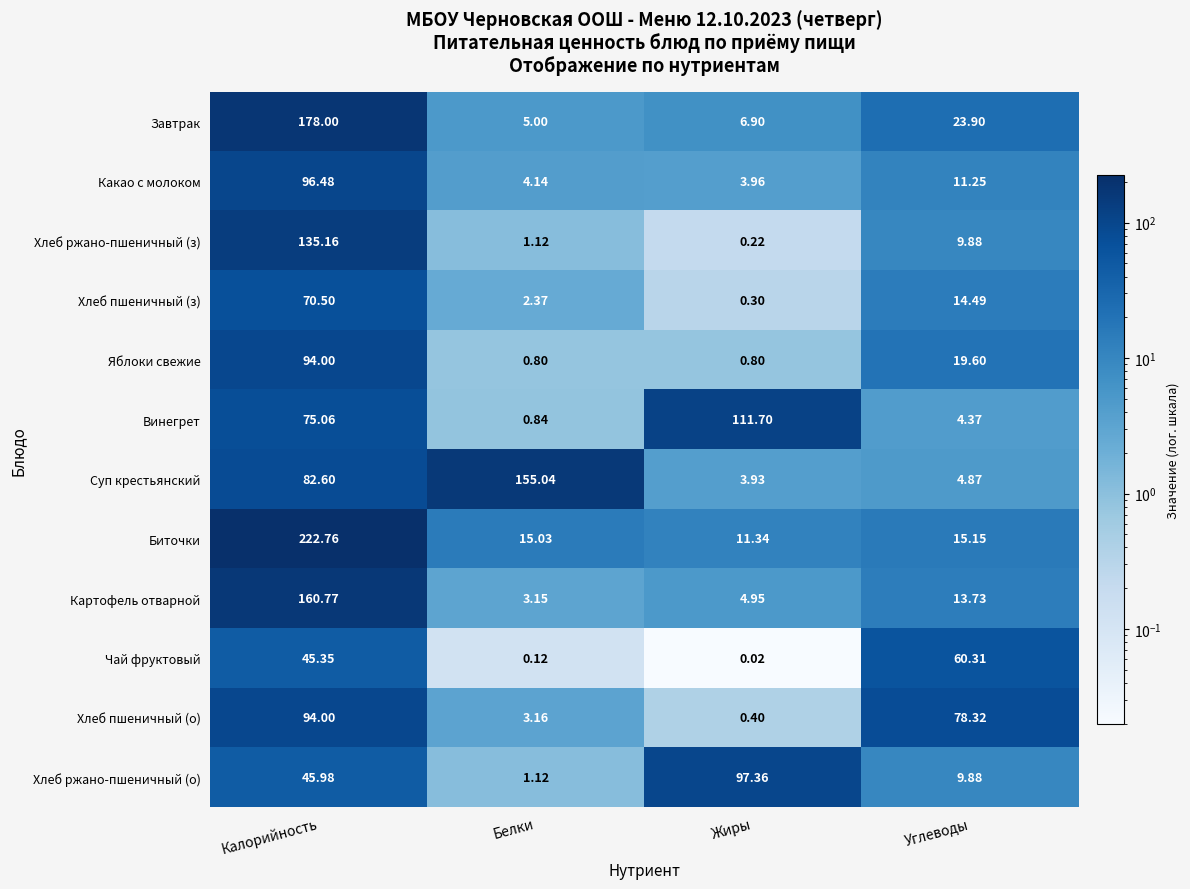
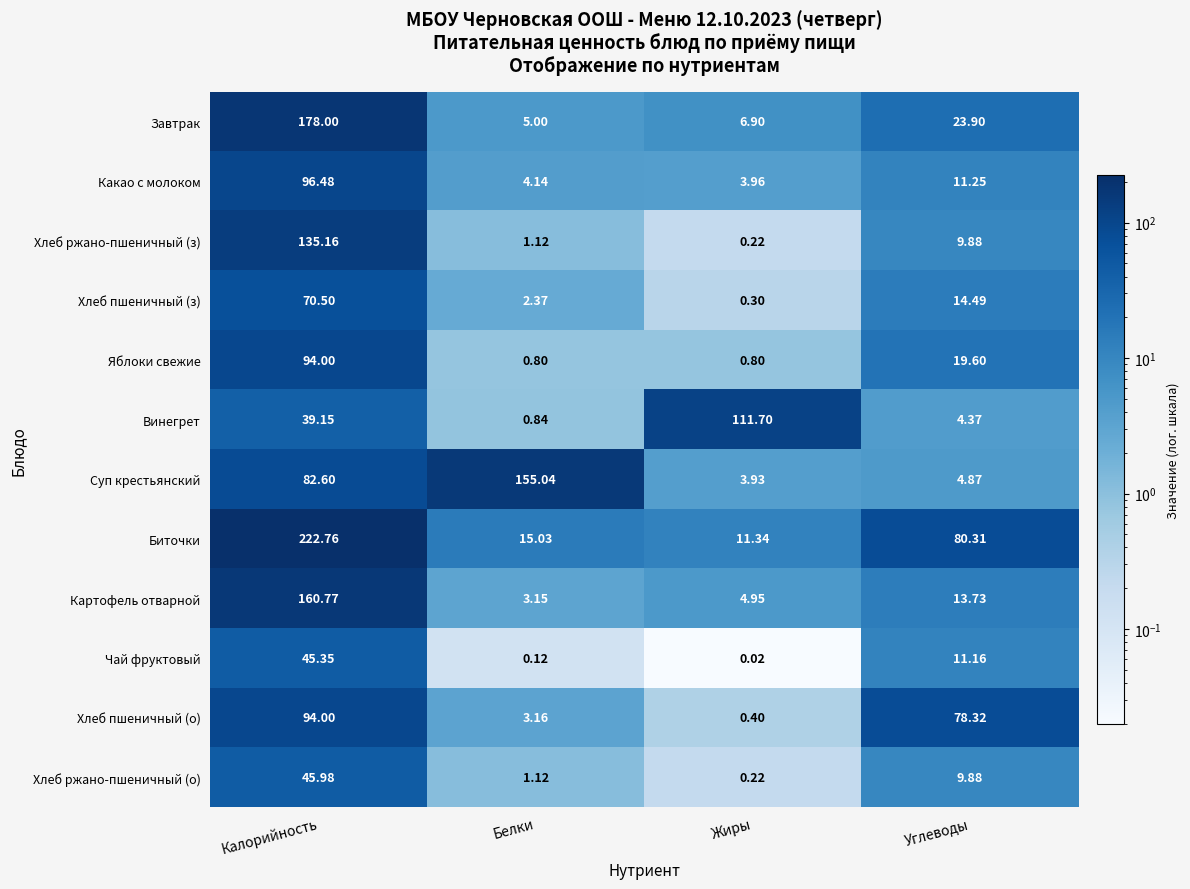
  {
    "Завтрак": {
      "Калорийность": 178.00,
      "Белки": 5.00,
      "Жиры": 6.90,
      "Углеводы": 23.90
    },
    "Какао с молоком": {
      "Калорийность": 96.48,
      "Белки": 4.14,
      "Жиры": 3.96,
      "Углеводы": 11.25
    },
    "Хлеб ржано-пшеничный (з)": {
      "Калорийность": 135.16,
      "Белки": 1.12,
      "Жиры": 0.22,
      "Углеводы": 9.88
    },
    "Хлеб пшеничный (з)": {
      "Калорийность": 70.50,
      "Белки": 2.37,
      "Жиры": 0.30,
      "Углеводы": 14.49
    },
    "Яблоки свежие": {
      "Калорийность": 94.00,
      "Белки": 0.80,
      "Жиры": 0.80,
      "Углеводы": 19.60
    },
    "Винегрет": {
-     "Калорийность": 75.06,
+     "Калорийность": 39.15,
      "Белки": 0.84,
      "Жиры": 111.70,
      "Углеводы": 4.37
    },
    "Суп крестьянский": {
      "Калорийность": 82.60,
      "Белки": 155.04,
      "Жиры": 3.93,
      "Углеводы": 4.87
    },
    "Биточки": {
      "Калорийность": 222.76,
      "Белки": 15.03,
      "Жиры": 11.34,
-     "Углеводы": 15.15
+     "Углеводы": 80.31
    },
    "Картофель отварной": {
      "Калорийность": 160.77,
      "Белки": 3.15,
      "Жиры": 4.95,
      "Углеводы": 13.73
    },
    "Чай фруктовый": {
      "Калорийность": 45.35,
      "Белки": 0.12,
      "Жиры": 0.02,
-     "Углеводы": 60.31
+     "Углеводы": 11.16
    },
    "Хлеб пшеничный (о)": {
      "Калорийность": 94.00,
      "Белки": 3.16,
      "Жиры": 0.40,
      "Углеводы": 78.32
    },
    "Хлеб ржано-пшеничный (о)": {
      "Калорийность": 45.98,
      "Белки": 1.12,
-     "Жиры": 97.36,
+     "Жиры": 0.22,
      "Углеводы": 9.88
    }
  }
